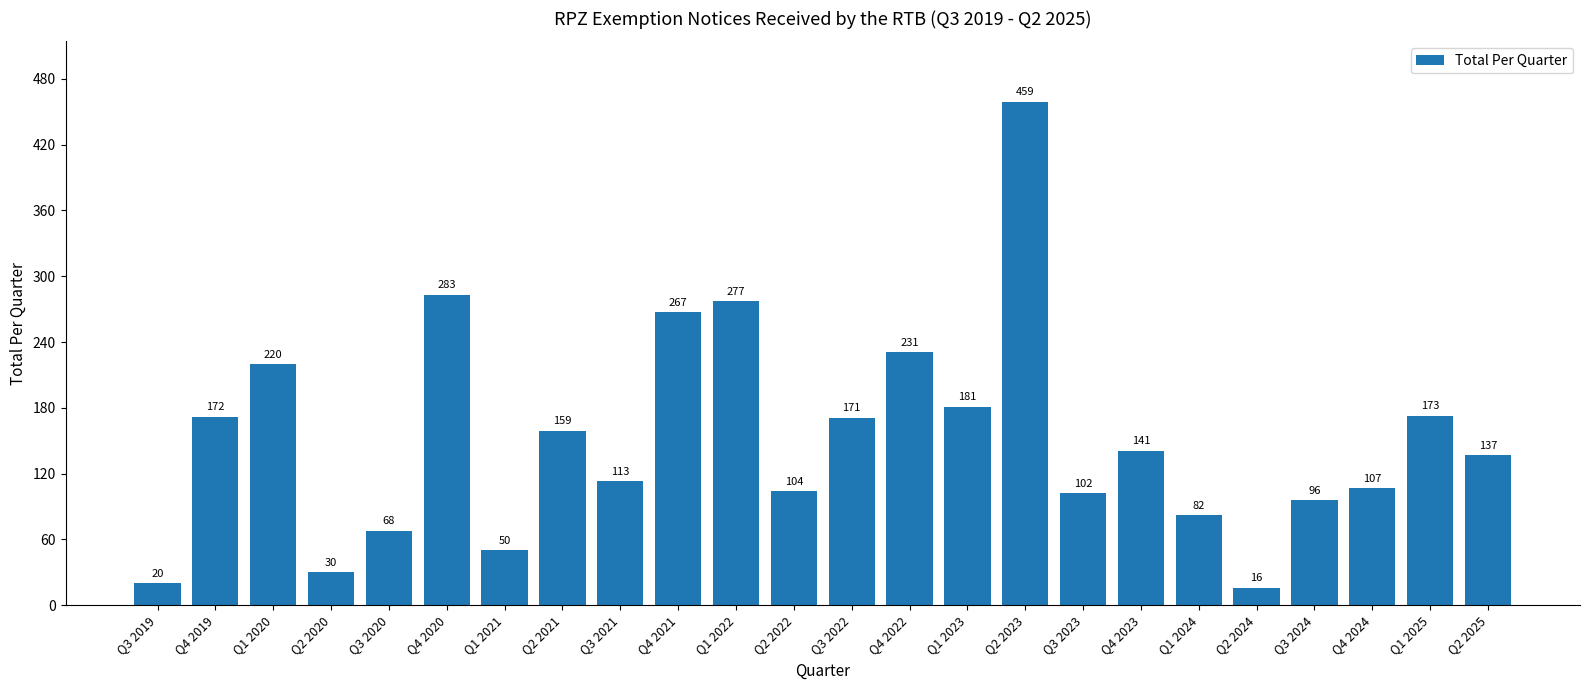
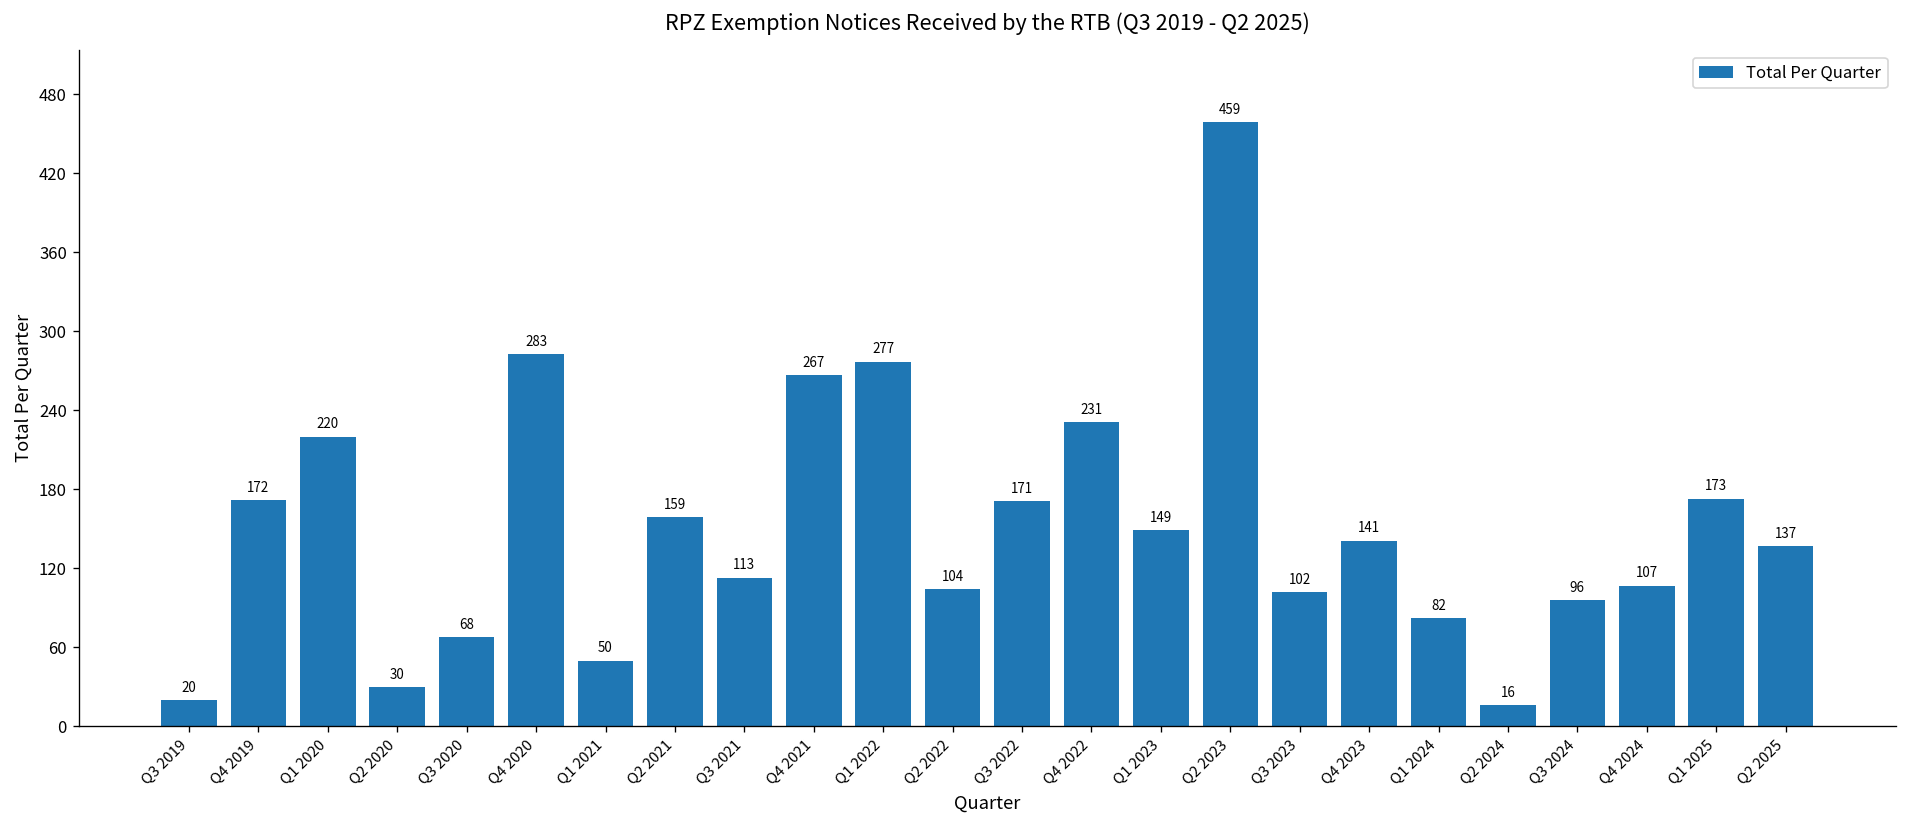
  {
    "Q3 2019": 20,
    "Q4 2019": 172,
    "Q1 2020": 220,
    "Q2 2020": 30,
    "Q3 2020": 68,
    "Q4 2020": 283,
    "Q1 2021": 50,
    "Q2 2021": 159,
    "Q3 2021": 113,
    "Q4 2021": 267,
    "Q1 2022": 277,
    "Q2 2022": 104,
    "Q3 2022": 171,
    "Q4 2022": 231,
-   "Q1 2023": 181,
+   "Q1 2023": 149,
    "Q2 2023": 459,
    "Q3 2023": 102,
    "Q4 2023": 141,
    "Q1 2024": 82,
    "Q2 2024": 16,
    "Q3 2024": 96,
    "Q4 2024": 107,
    "Q1 2025": 173,
    "Q2 2025": 137
  }
